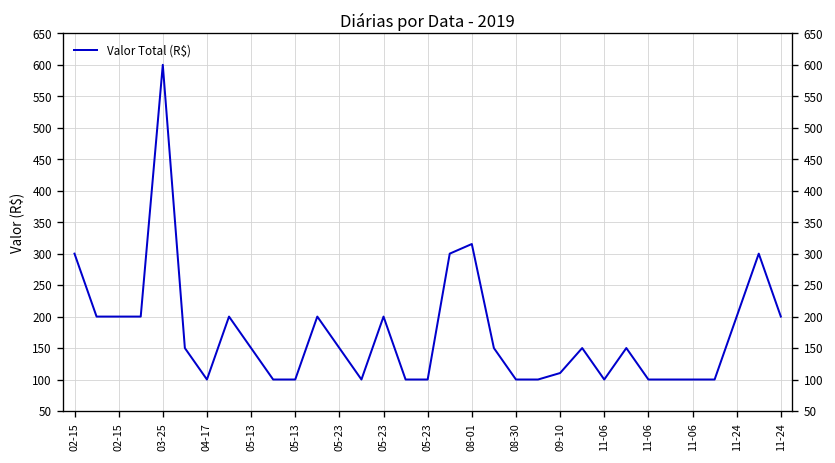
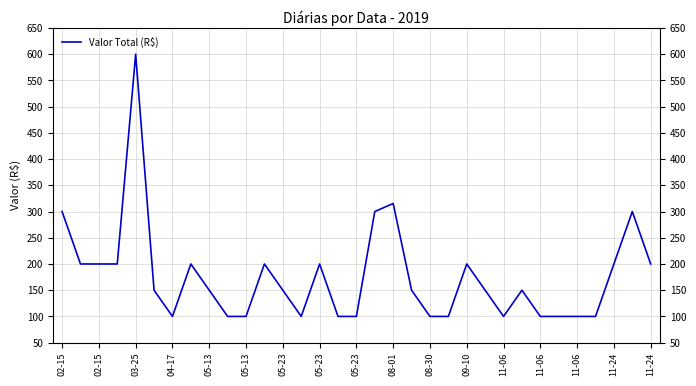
  {
    "03-25": 600,
    "04-17": 100,
    "08-01": 320,
    "08-30": 100,
-   "09-10": 110
+   "09-10": 200
  }
